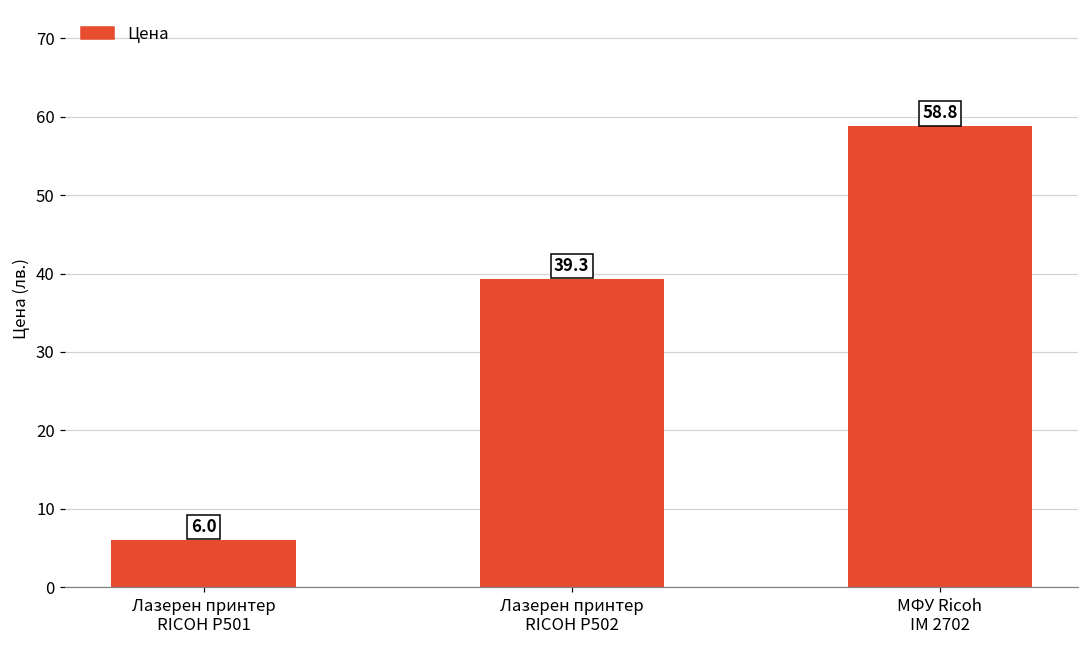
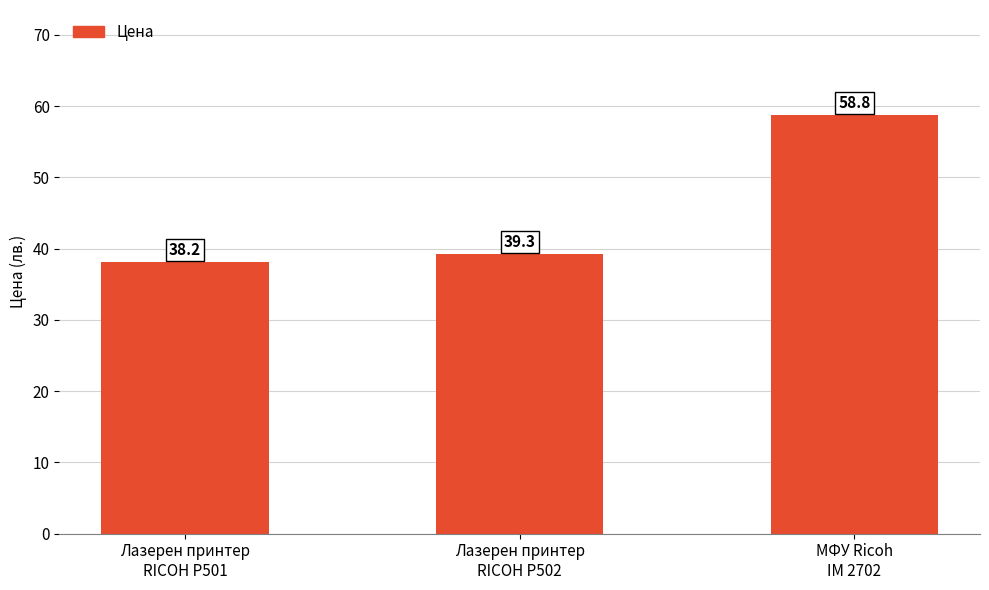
  {
-   "Лазерен принтер RICOH P501": 6.0
+   "Лазерен принтер RICOH P501": 38.2
  }
